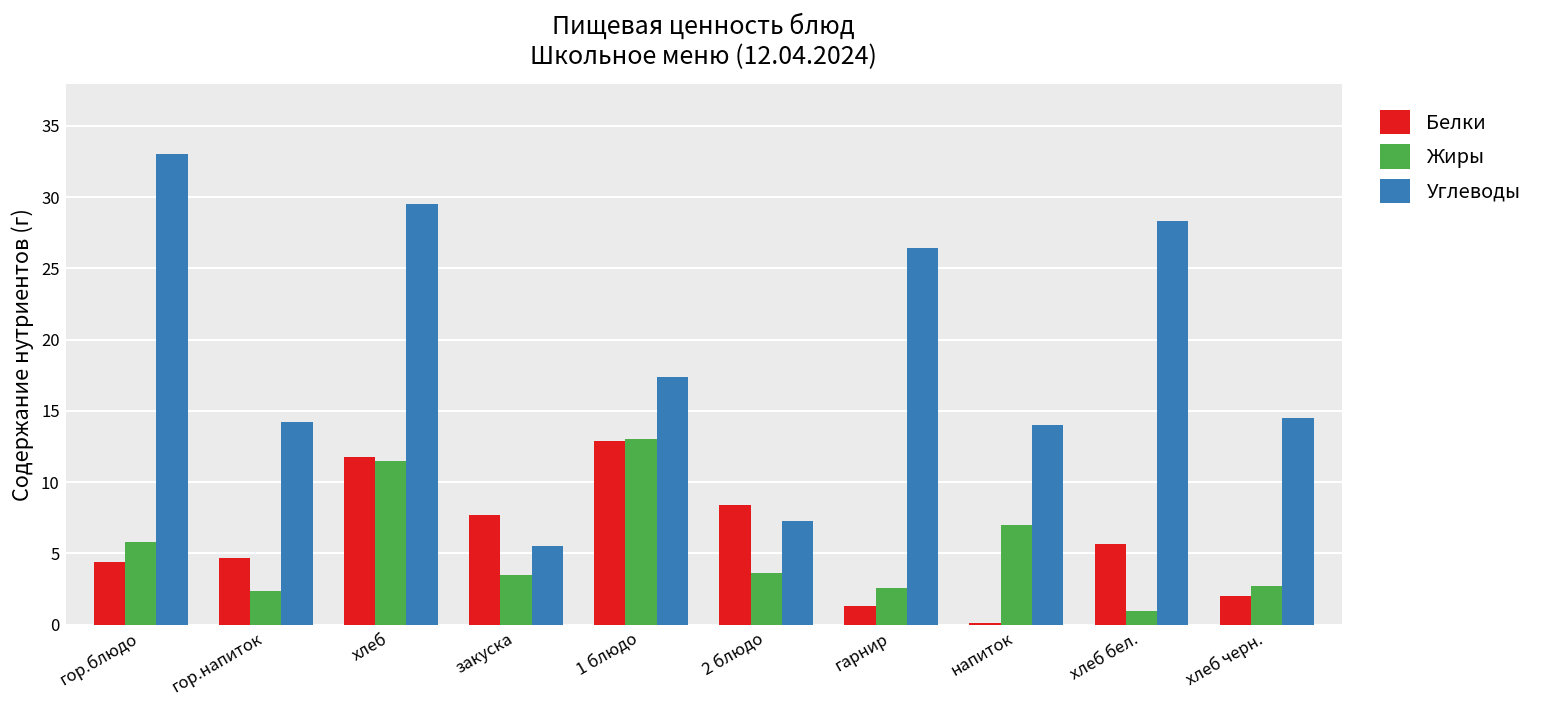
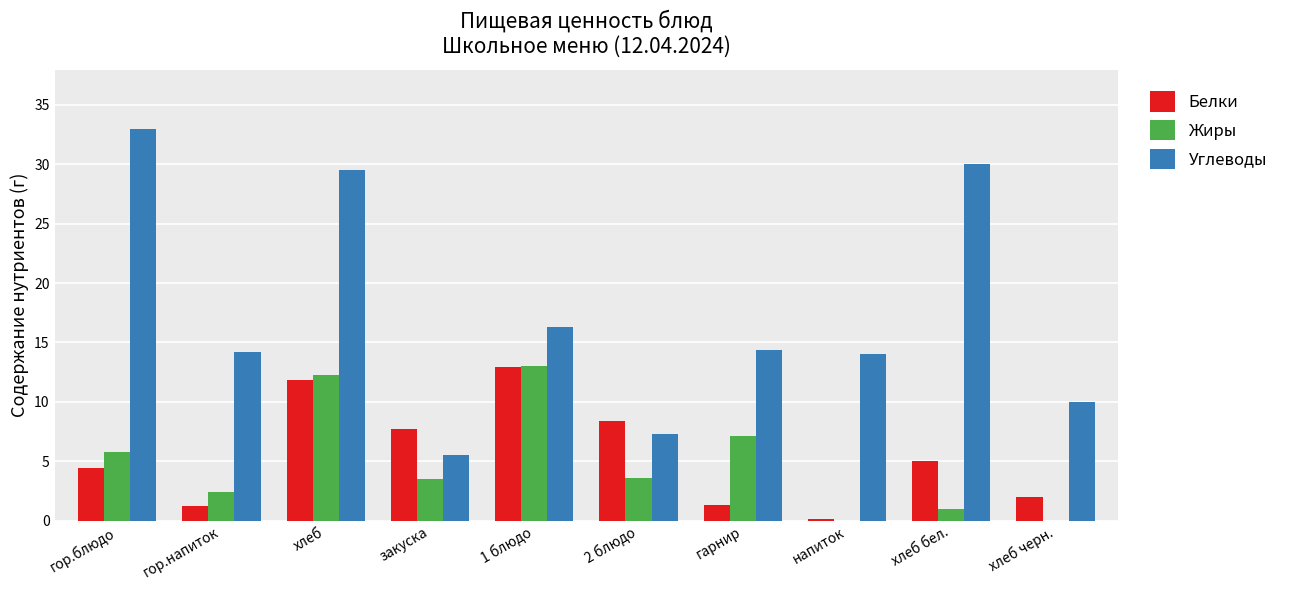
  {
    "Белки": {
      "гор.блюдо": 4.4,
-     "гор.напиток": 4.7,
+     "гор.напиток": 1.2,
      "хлеб": 11.8,
      "закуска": 7.7,
      "1 блюдо": 12.9,
      "2 блюдо": 8.4,
      "гарнир": 1.3,
-     "хлеб бел.": 5.7,
+     "хлеб бел.": 5.0,
      "хлеб черн.": 2.0
    },
    "Жиры": {
      "гор.блюдо": 5.8,
      "гор.напиток": 2.4,
-     "хлеб": 11.5,
+     "хлеб": 12.3,
      "закуска": 3.5,
      "1 блюдо": 13.0,
      "2 блюдо": 3.6,
-     "гарнир": 2.6,
-     "напиток": 7,
+     "гарнир": 7.1,
+     "напиток": 0,
      "хлеб бел.": 1.0,
-     "хлеб черн.": 2.7
+     "хлеб черн.": 0.0
    },
    "Углеводы": {
      "гор.блюдо": 33.0,
      "гор.напиток": 14.2,
      "хлеб": 29.5,
      "закуска": 5.5,
-     "1 блюдо": 17.4,
+     "1 блюдо": 16.3,
      "2 блюдо": 7.3,
-     "гарнир": 26.4,
+     "гарнир": 14.4,
      "напиток": 14.0,
-     "хлеб бел.": 28.3,
-     "хлеб черн.": 14.5
+     "хлеб бел.": 30.0,
+     "хлеб черн.": 10.0
    }
  }
